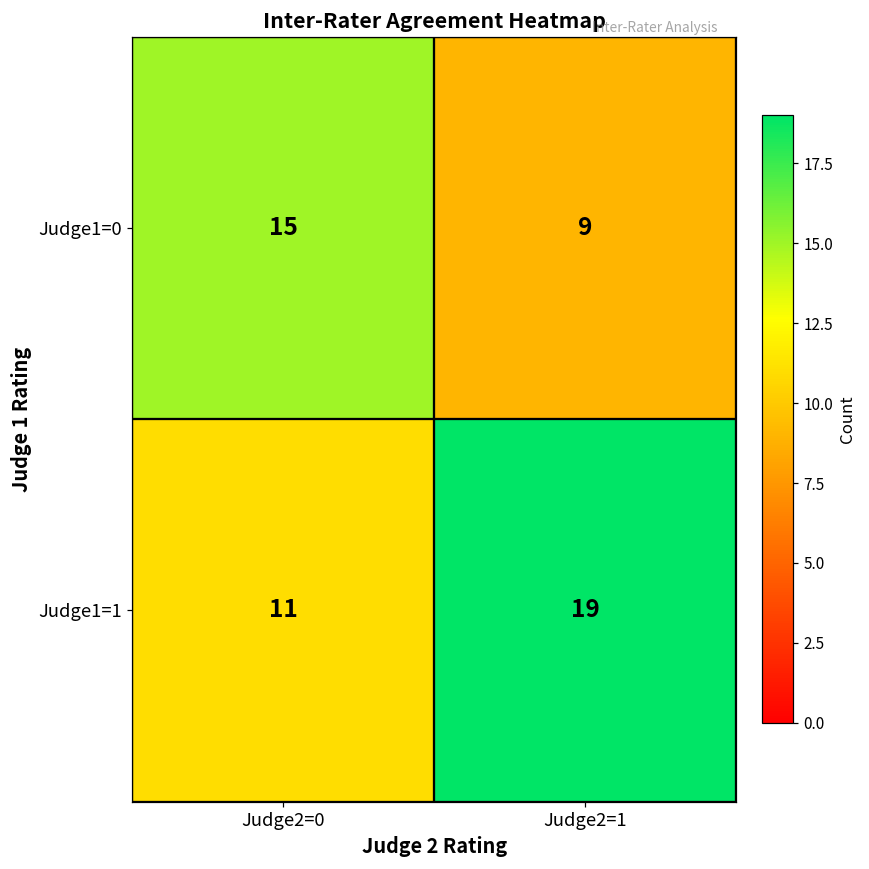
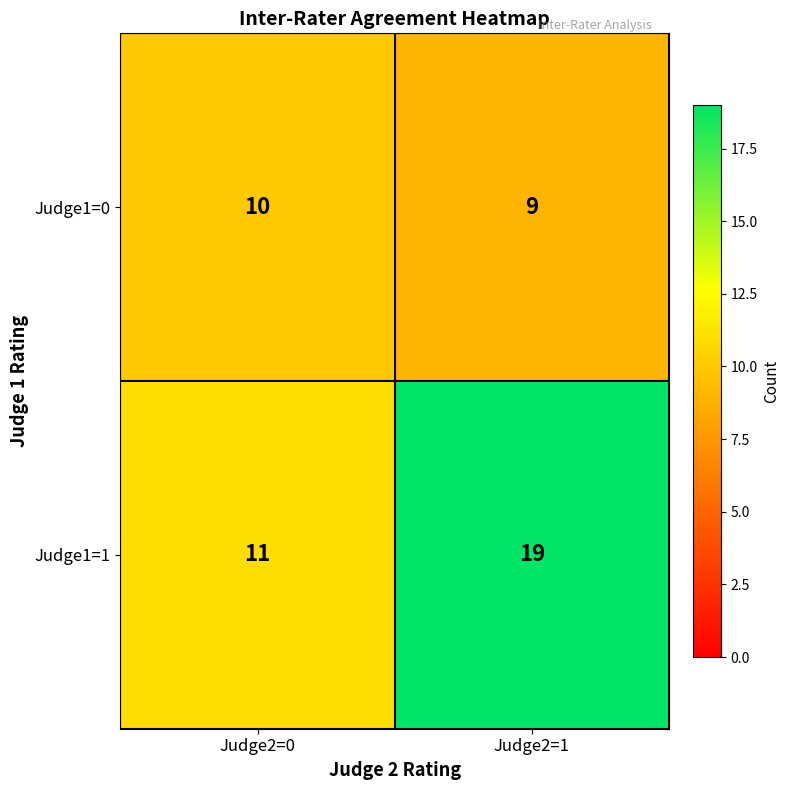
  {
    "Judge1=0": {
-     "Judge2=0": 15,
+     "Judge2=0": 10,
      "Judge2=1": 9
    },
    "Judge1=1": {
      "Judge2=0": 11,
      "Judge2=1": 19
    }
  }
